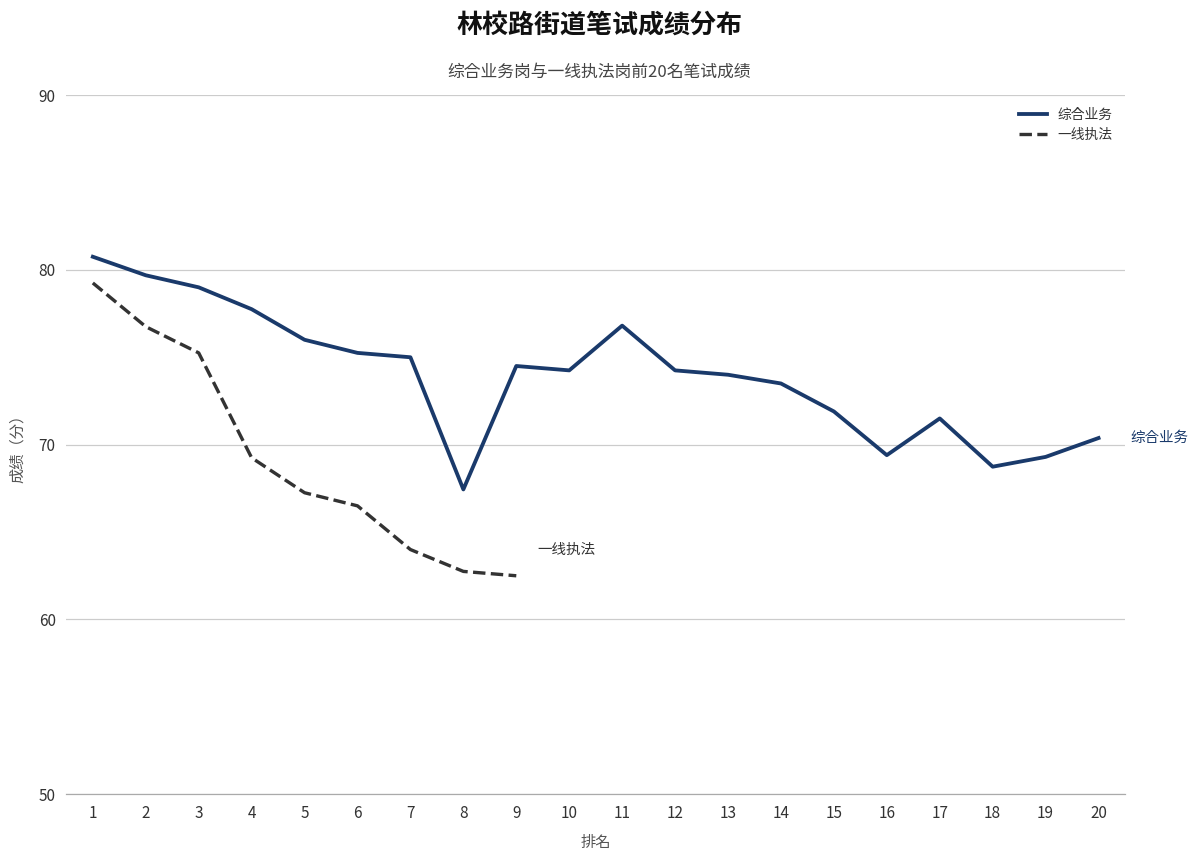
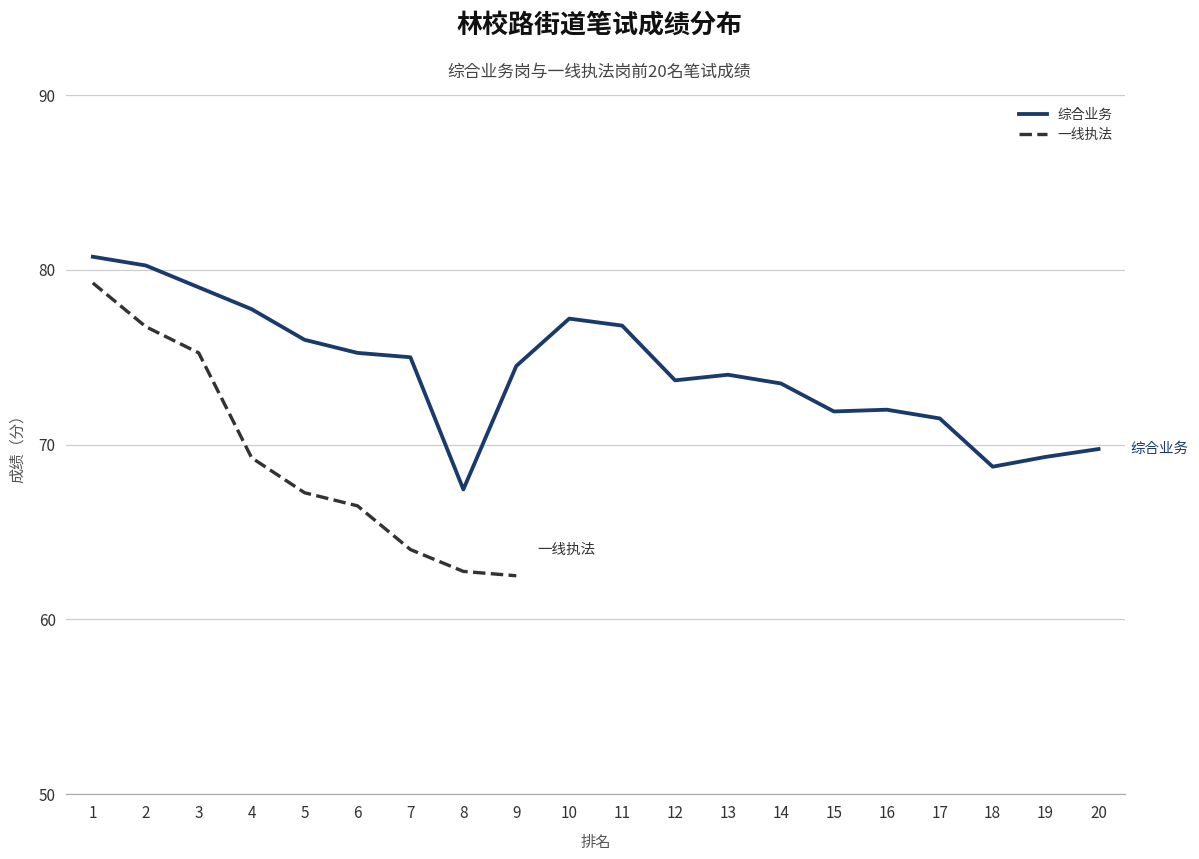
  {
    "综合业务": {
      "1": 80.8,
-     "2": 79.7,
+     "2": 80.3,
      "3": 79.0,
      "4": 77.8,
      "5": 76.0,
      "6": 75.3,
      "7": 75.0,
      "8": 67.4,
      "9": 74.5,
-     "10": 74.3,
+     "10": 77.2,
      "11": 76.8,
-     "12": 74.3,
+     "12": 73.7,
      "13": 74.0,
      "14": 73.5,
      "15": 71.9,
-     "16": 69.4,
+     "16": 72.0,
      "17": 71.5,
      "18": 68.7,
      "19": 69.3,
-     "20": 70.4
+     "20": 69.8
    },
    "一线执法": {
      "1": 79.3,
      "2": 76.8,
      "3": 75.3,
      "4": 69.3,
      "5": 67.3,
      "6": 66.5,
      "7": 64.0,
      "8": 62.8,
      "9": 62.5
    }
  }
